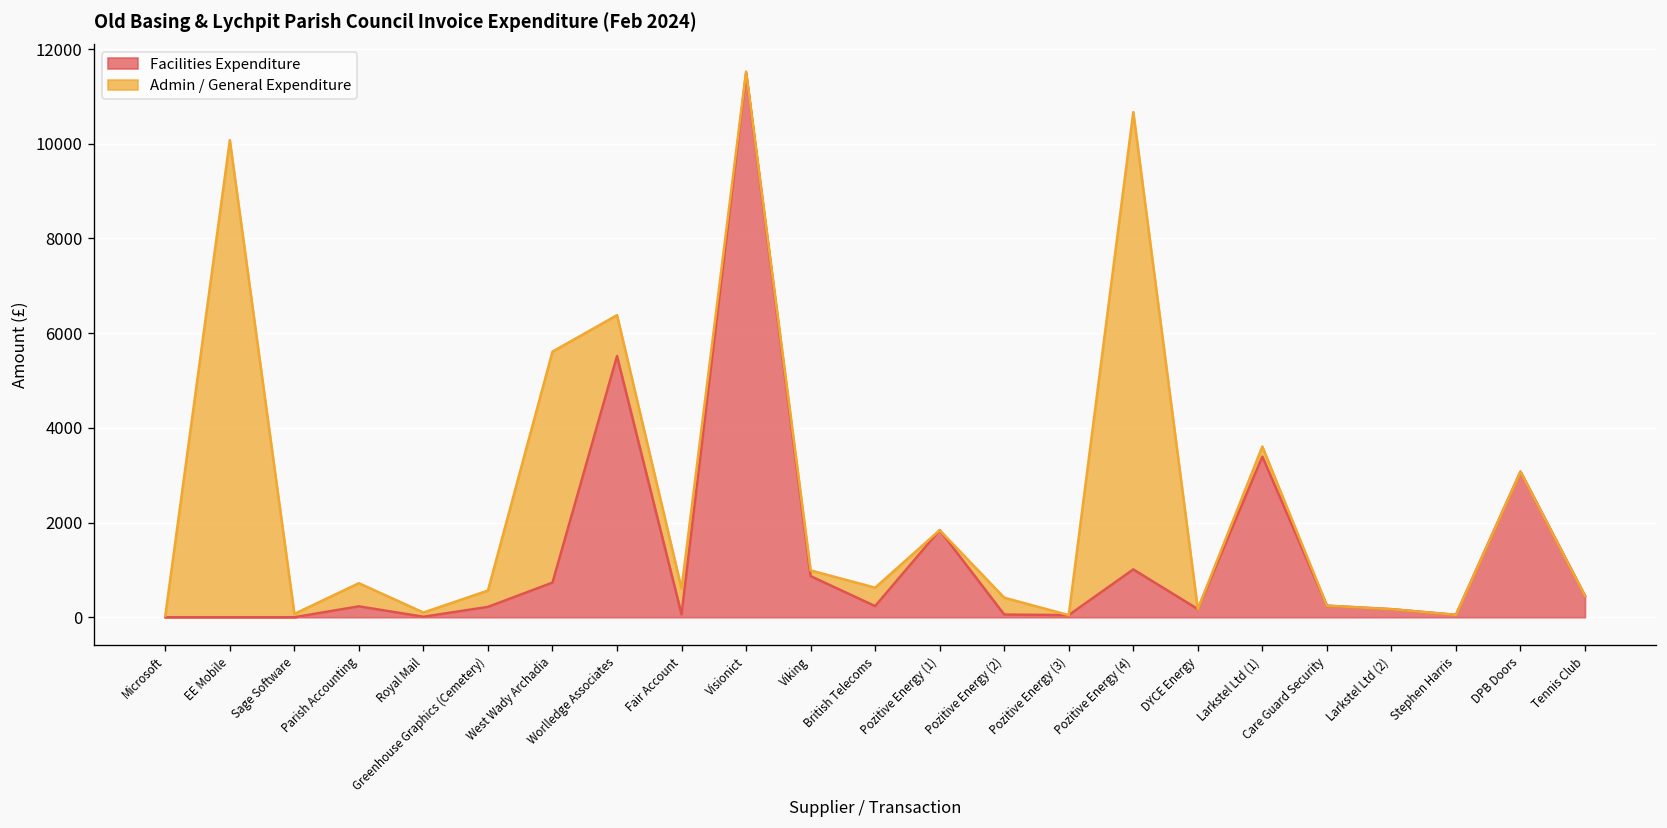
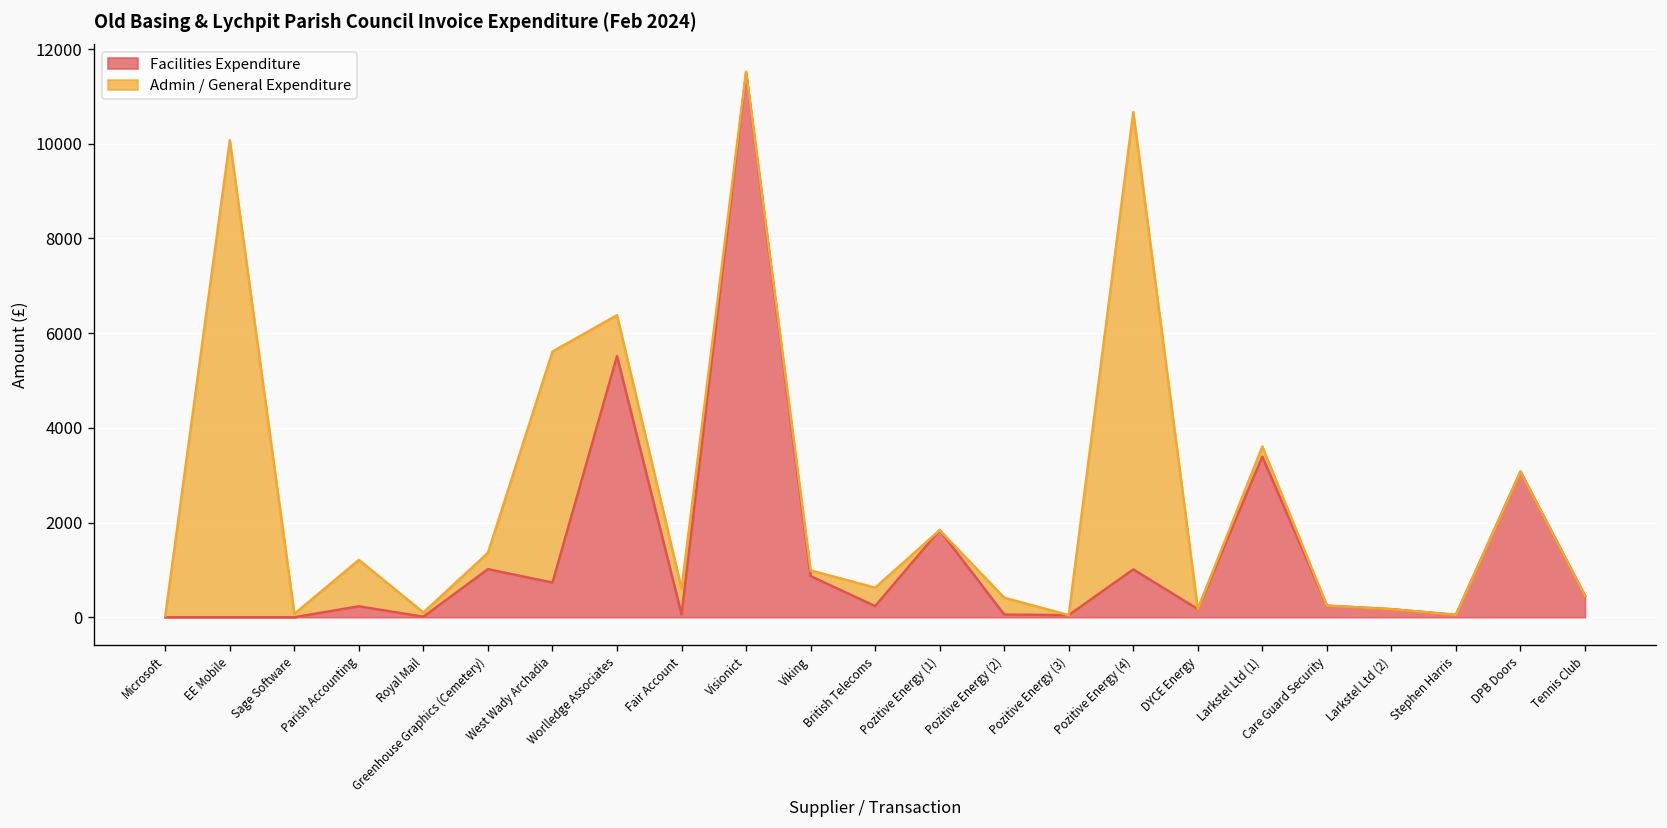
  {
    "Facilities Expenditure": {
      "EE Mobile": 0,
      "Sage Software": 0,
      "Parish Accounting": 200,
      "Royal Mail": 0,
-     "Greenhouse Graphics (Cemetery)": 200,
+     "Greenhouse Graphics (Cemetery)": 1000,
      "West Wady Archadia": 700,
      "Worlledge Associates": 5500,
      "Fair Account": 100,
      "Viking": 900,
      "British Telecoms": 200,
      "Pozitive Energy (2)": 100,
      "Pozitive Energy (4)": 1000,
      "Larkstel Ltd (1)": 3400
    },
    "Admin / General Expenditure": {
      "EE Mobile": 10100,
      "Sage Software": 100,
-     "Parish Accounting": 500,
+     "Parish Accounting": 1000,
      "Royal Mail": 100,
      "Greenhouse Graphics (Cemetery)": 300,
      "West Wady Archadia": 4900,
      "Worlledge Associates": 900,
      "Fair Account": 500,
      "Viking": 100,
      "British Telecoms": 400,
      "Pozitive Energy (2)": 400,
      "Pozitive Energy (4)": 9700,
      "Larkstel Ltd (1)": 200
    }
  }
